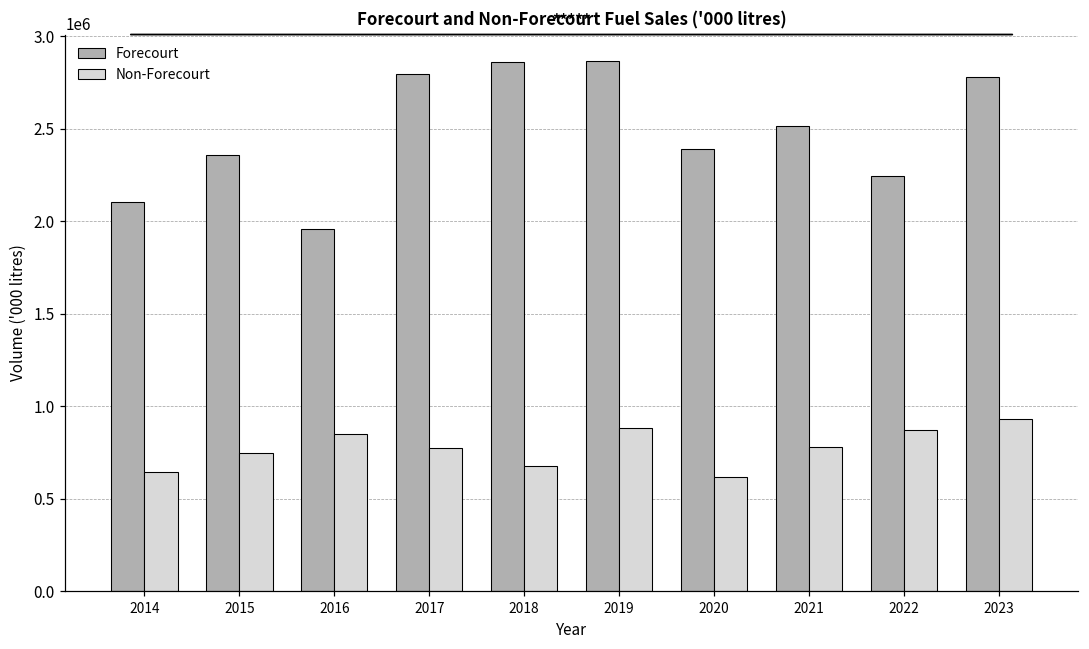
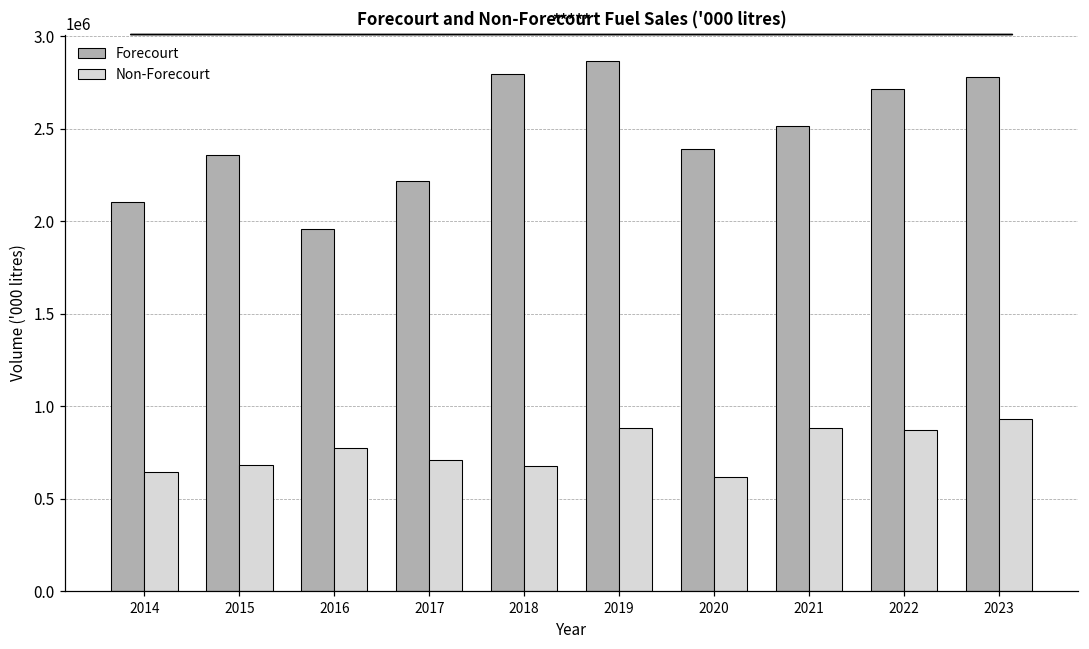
  {
    "Forecourt": {
      "2014": 2110000,
      "2015": 2360000,
      "2016": 1960000,
-     "2017": 2790000,
-     "2018": 2860000,
+     "2017": 2220000,
+     "2018": 2800000,
      "2019": 2870000,
      "2020": 2390000,
      "2021": 2520000,
-     "2022": 2240000,
+     "2022": 2720000,
      "2023": 2780000
    },
    "Non-Forecourt": {
      "2014": 640000,
-     "2015": 750000,
-     "2016": 850000,
-     "2017": 780000,
+     "2015": 680000,
+     "2016": 770000,
+     "2017": 710000,
      "2018": 680000,
      "2019": 880000,
      "2020": 620000,
-     "2021": 780000,
+     "2021": 880000,
      "2022": 870000,
      "2023": 930000
    }
  }
